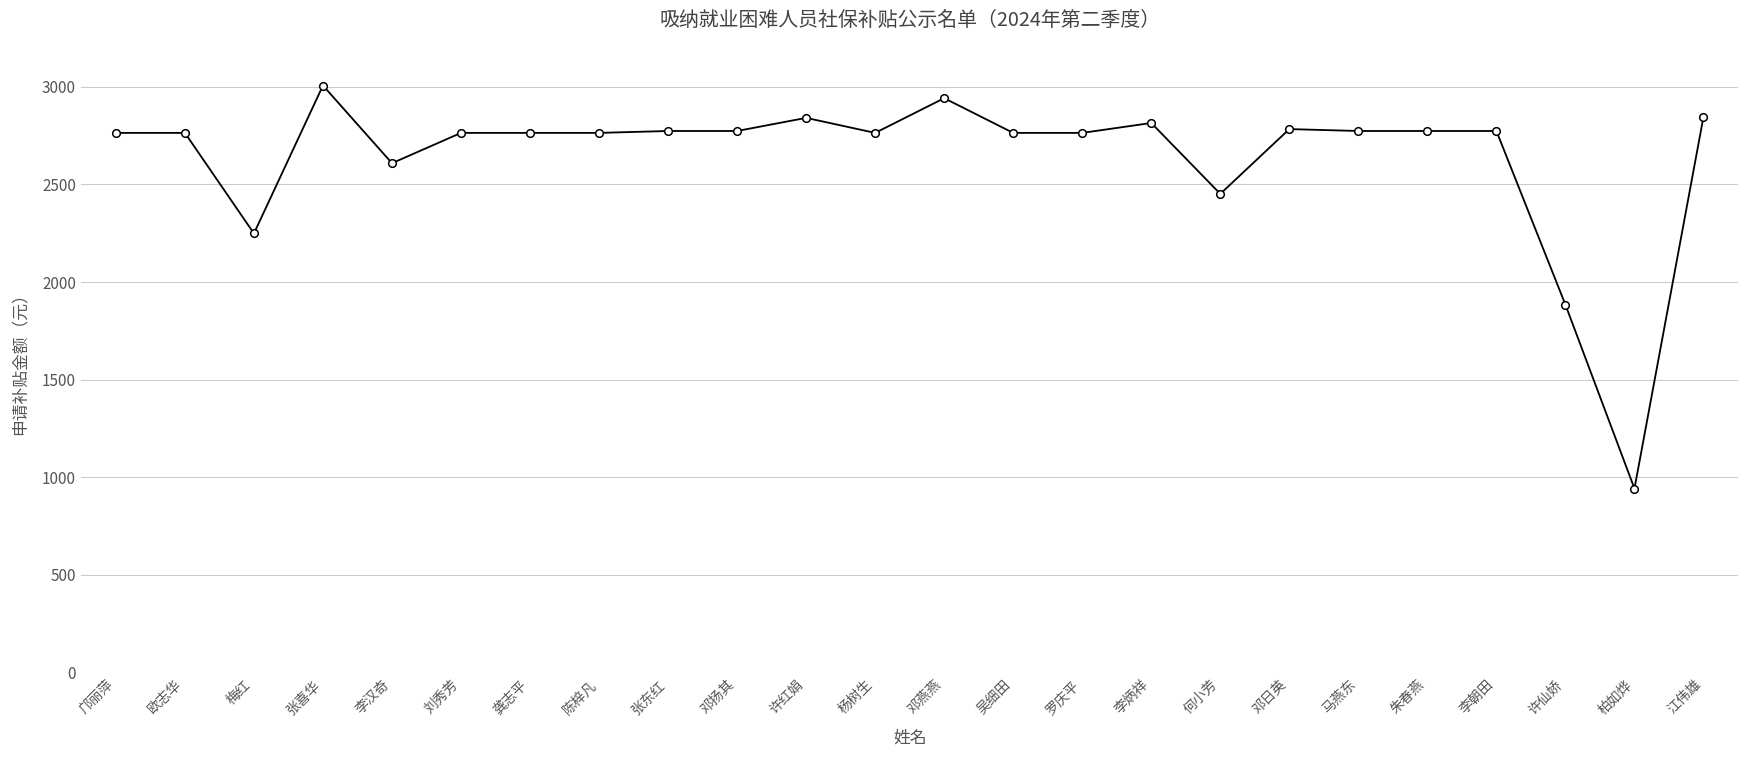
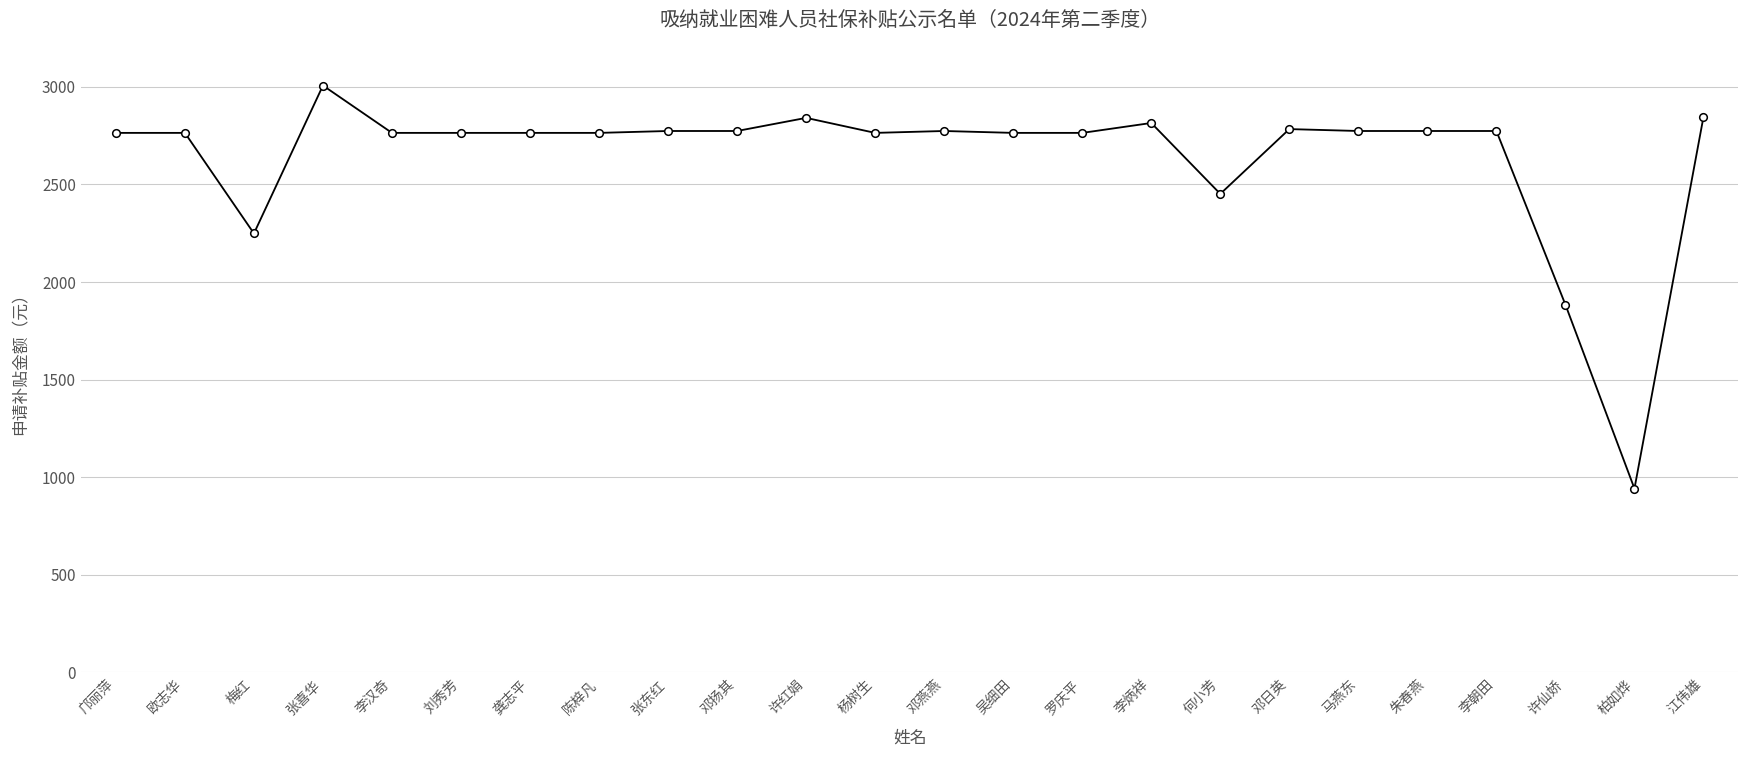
  {
    "邝丽萍": 2760,
    "欧志华": 2760,
    "梅红": 2250,
    "张喜华": 3010,
-   "李汉奇": 2610,
+   "李汉奇": 2760,
    "刘秀芳": 2760,
    "龚志平": 2760,
    "陈梓凡": 2760,
    "张东红": 2770,
    "邓扬其": 2770,
    "许红娟": 2840,
    "杨树生": 2760,
-   "邓燕燕": 2940,
+   "邓燕燕": 2770,
    "吴细田": 2760,
    "罗庆平": 2760,
    "李炳祥": 2810,
    "何小芳": 2450,
    "邓日英": 2780,
    "马燕东": 2770,
    "朱春燕": 2770,
    "李朝田": 2770,
    "许仙娇": 1880,
    "柏如烨": 940,
    "江伟雄": 2850
  }
